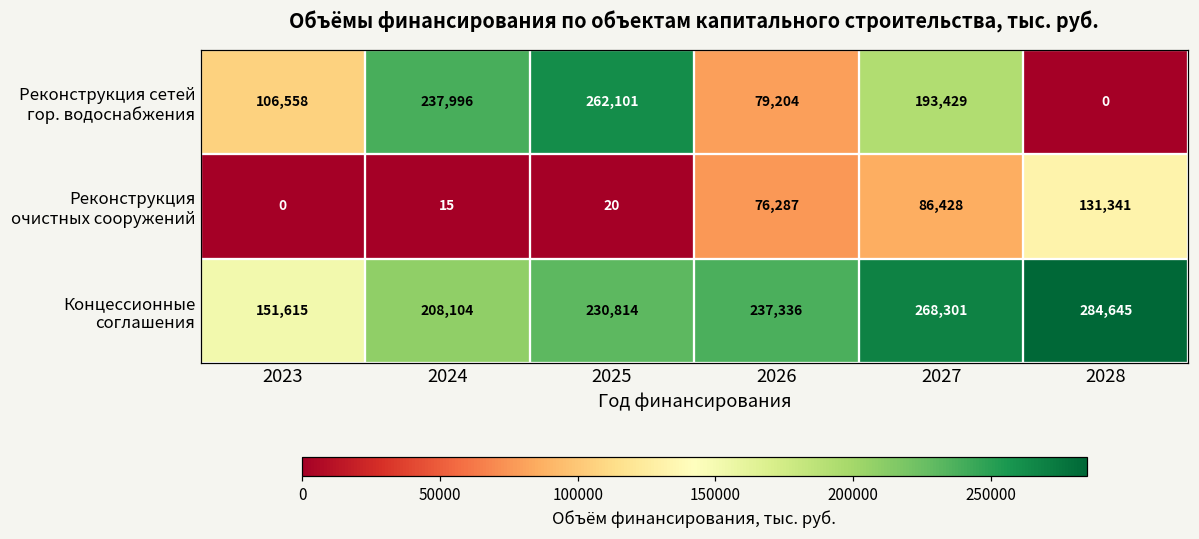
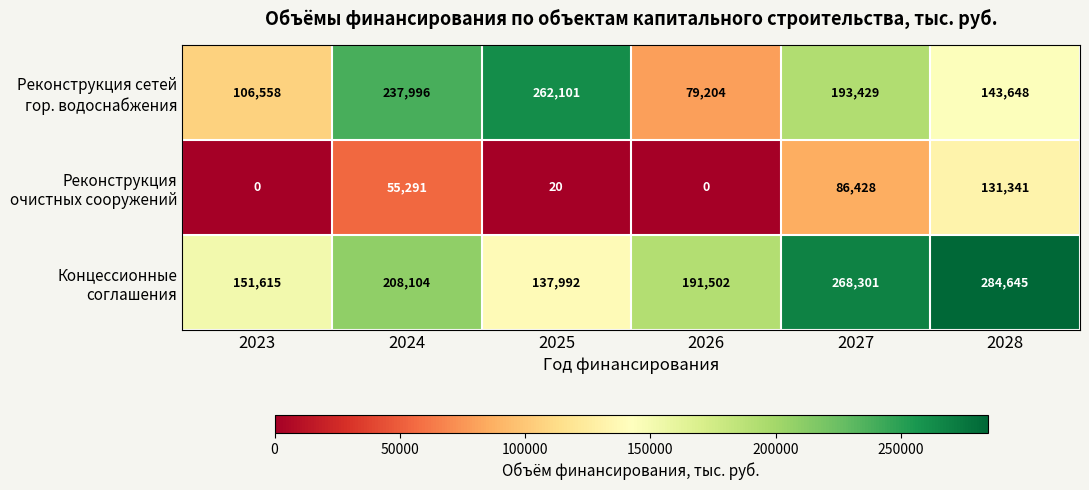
  {
    "Реконструкция сетей гор. водоснабжения": {
      "2023": "106,558",
      "2024": "237,996",
      "2025": "262,101",
      "2026": "79,204",
      "2027": "193,429",
-     "2028": "0"
+     "2028": "143,648"
    },
    "Реконструкция очистных сооружений": {
      "2023": "0",
-     "2024": "15",
+     "2024": "55,291",
      "2025": "20",
-     "2026": "76,287",
+     "2026": "0",
      "2027": "86,428",
      "2028": "131,341"
    },
    "Концессионные соглашения": {
      "2023": "151,615",
      "2024": "208,104",
-     "2025": "230,814",
-     "2026": "237,336",
+     "2025": "137,992",
+     "2026": "191,502",
      "2027": "268,301",
      "2028": "284,645"
    }
  }
